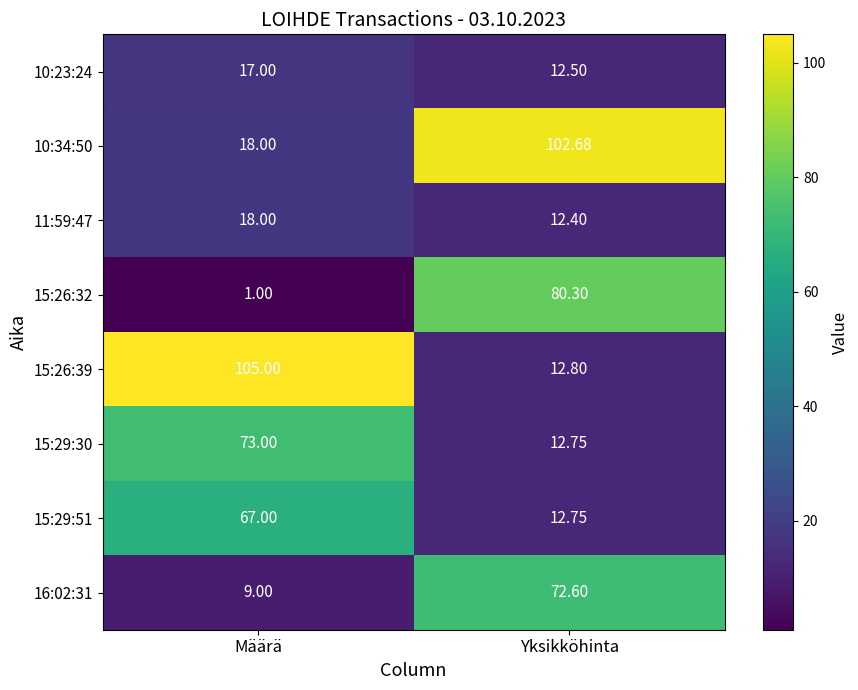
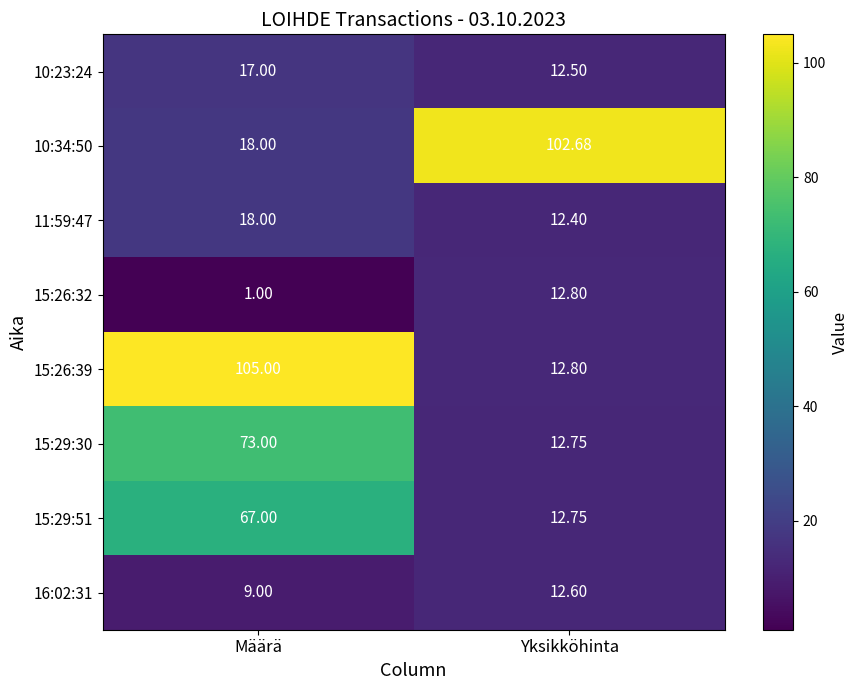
  {
    "10:23:24": {
      "Määrä": 17.00,
      "Yksikköhinta": 12.50
    },
    "10:34:50": {
      "Määrä": 18.00,
      "Yksikköhinta": 102.68
    },
    "11:59:47": {
      "Määrä": 18.00,
      "Yksikköhinta": 12.40
    },
    "15:26:32": {
      "Määrä": 1.00,
-     "Yksikköhinta": 80.30
+     "Yksikköhinta": 12.80
    },
    "15:26:39": {
      "Määrä": 105.00,
      "Yksikköhinta": 12.80
    },
    "15:29:30": {
      "Määrä": 73.00,
      "Yksikköhinta": 12.75
    },
    "15:29:51": {
      "Määrä": 67.00,
      "Yksikköhinta": 12.75
    },
    "16:02:31": {
      "Määrä": 9.00,
-     "Yksikköhinta": 72.60
+     "Yksikköhinta": 12.60
    }
  }
